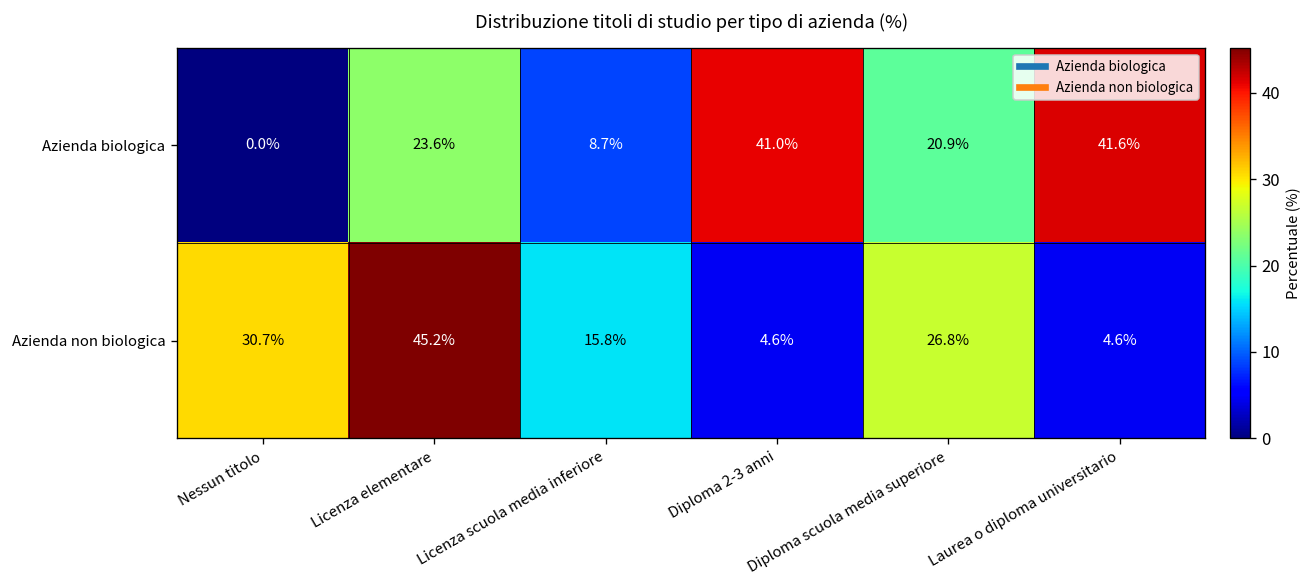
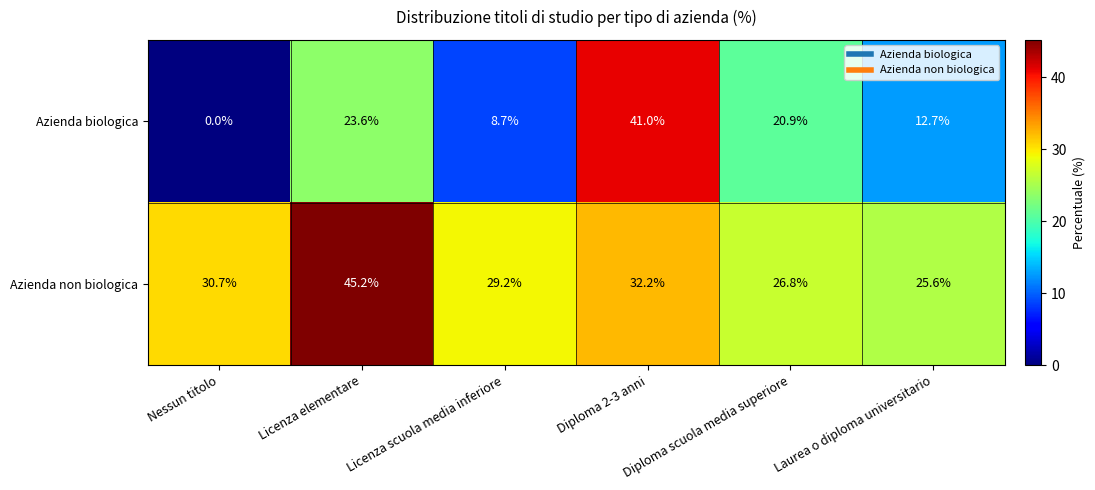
  {
    "Azienda biologica": {
      "Nessun titolo": "0.0%",
      "Licenza elementare": "23.6%",
      "Licenza scuola media inferiore": "8.7%",
      "Diploma 2-3 anni": "41.0%",
      "Diploma scuola media superiore": "20.9%",
-     "Laurea o diploma universitario": "41.6%"
+     "Laurea o diploma universitario": "12.7%"
    },
    "Azienda non biologica": {
      "Nessun titolo": "30.7%",
      "Licenza elementare": "45.2%",
-     "Licenza scuola media inferiore": "15.8%",
-     "Diploma 2-3 anni": "4.6%",
+     "Licenza scuola media inferiore": "29.2%",
+     "Diploma 2-3 anni": "32.2%",
      "Diploma scuola media superiore": "26.8%",
-     "Laurea o diploma universitario": "4.6%"
+     "Laurea o diploma universitario": "25.6%"
    }
  }
